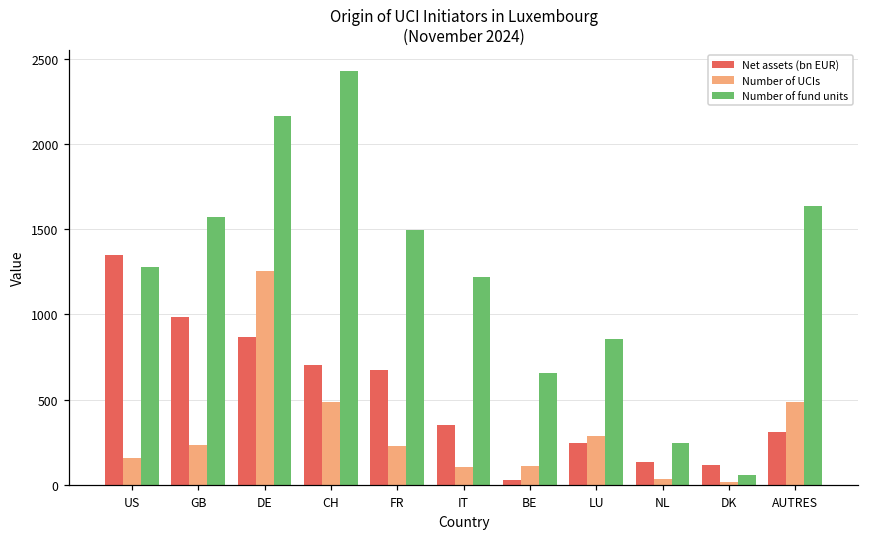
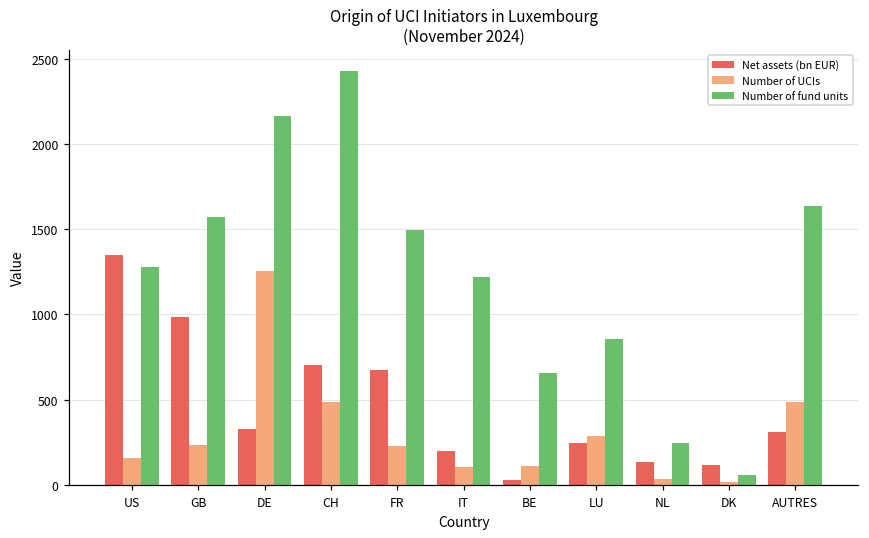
  {
    "Net assets (bn EUR)": {
      "US": 1350,
      "GB": 980,
-     "DE": 870,
+     "DE": 330,
      "CH": 710,
      "FR": 670,
-     "IT": 350,
+     "IT": 200,
      "BE": 30,
      "LU": 250,
      "NL": 130,
      "DK": 120,
      "AUTRES": 310
    },
    "Number of UCIs": {
      "US": 160,
      "GB": 230,
      "DE": 1260,
      "CH": 490,
      "FR": 230,
      "IT": 100,
      "BE": 110,
      "LU": 290,
      "NL": 30,
      "DK": 20,
      "AUTRES": 490
    },
    "Number of fund units": {
      "US": 1280,
      "GB": 1570,
      "DE": 2160,
      "CH": 2430,
      "FR": 1500,
      "IT": 1220,
      "BE": 650,
      "LU": 860,
      "NL": 240,
      "DK": 60,
      "AUTRES": 1640
    }
  }
